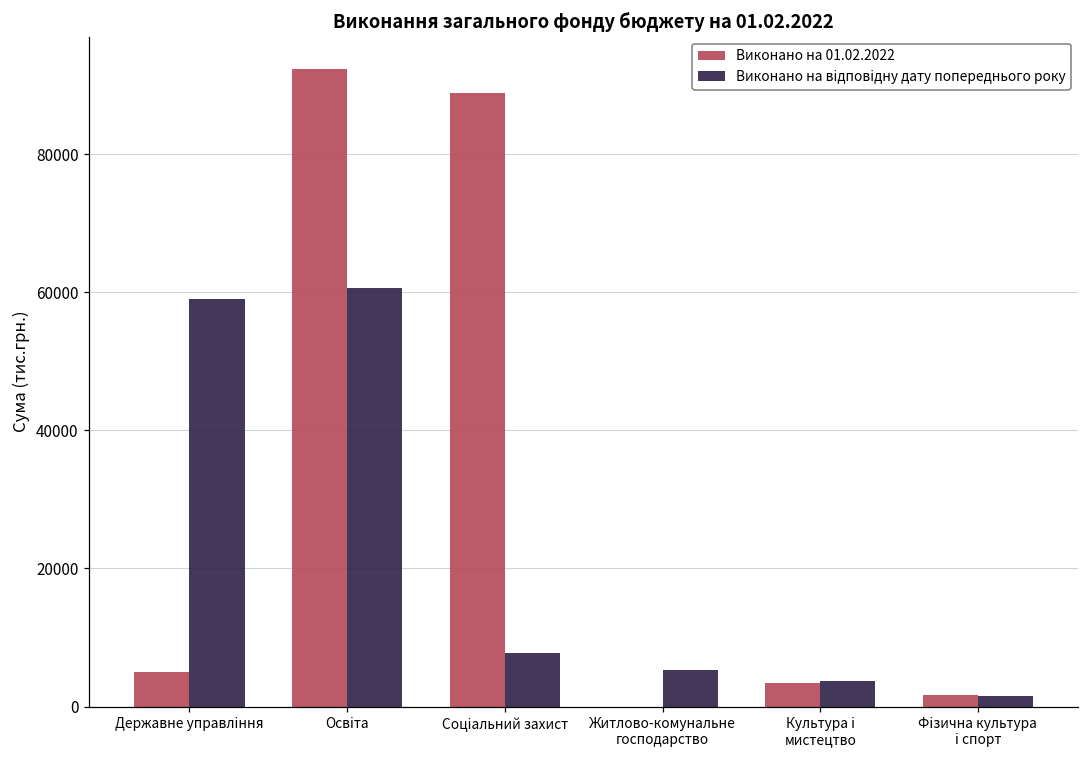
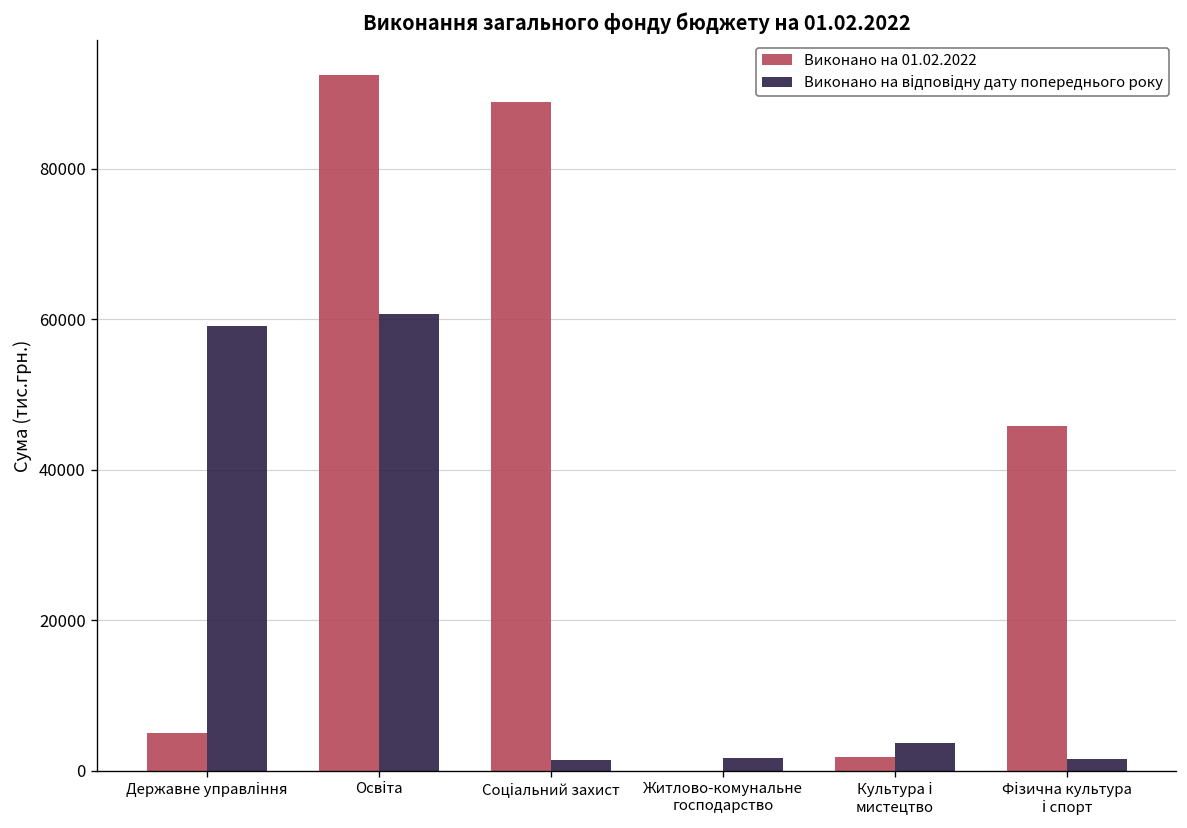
  {
    "Виконано на 01.02.2022": {
      "Державне управління": 5000,
      "Освіта": 92000,
      "Соціальний захист": 89000,
      "Житлово-комунальне господарство": 0,
-     "Культура і мистецтво": 3000,
-     "Фізична культура і спорт": 2000
+     "Культура і мистецтво": 2000,
+     "Фізична культура і спорт": 46000
    },
    "Виконано на відповідну дату попереднього року": {
      "Державне управління": 59000,
      "Освіта": 61000,
-     "Соціальний захист": 8000,
-     "Житлово-комунальне господарство": 5000,
+     "Соціальний захист": 1000,
+     "Житлово-комунальне господарство": 2000,
      "Культура і мистецтво": 4000,
      "Фізична культура і спорт": 2000
    }
  }
